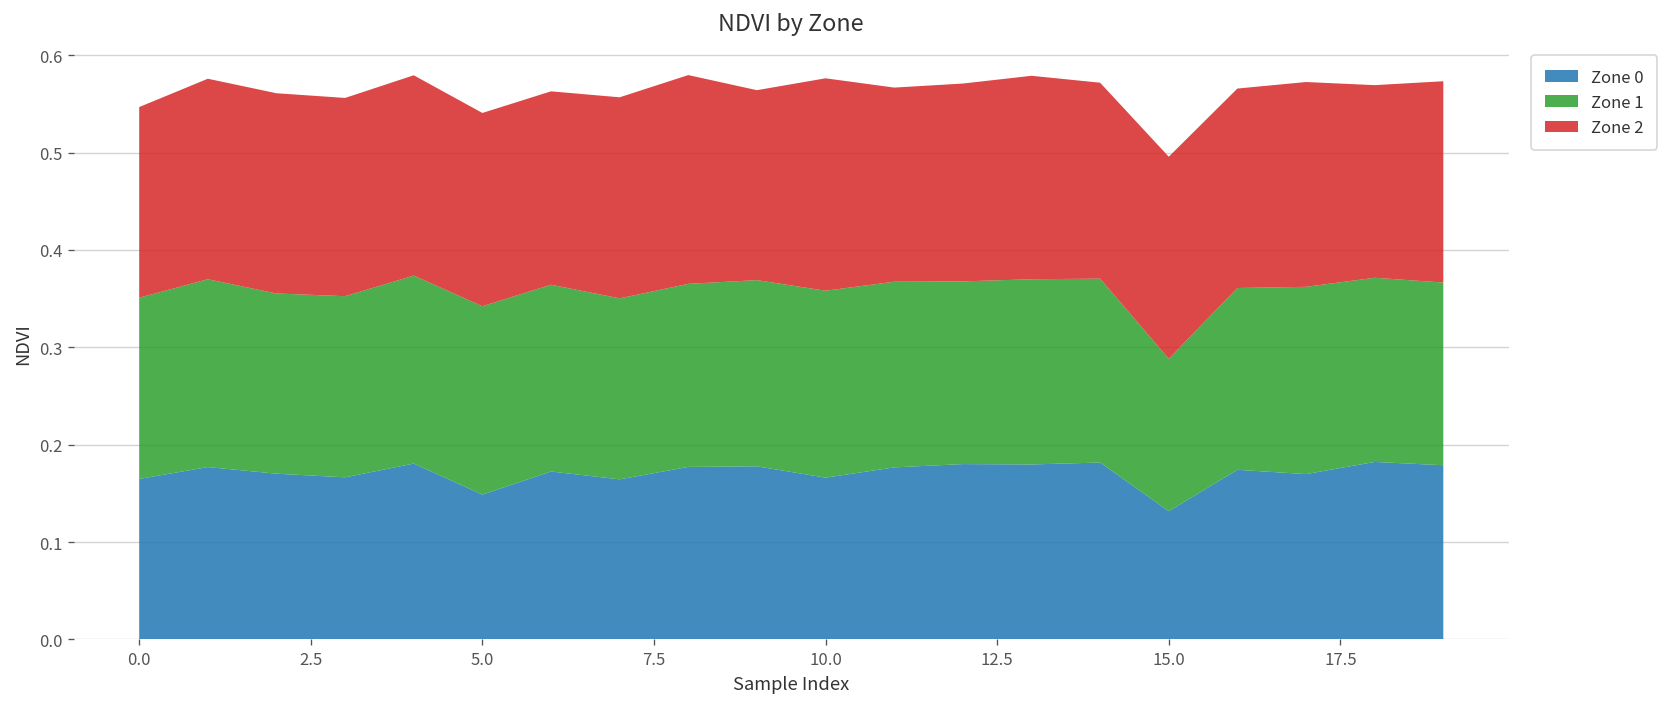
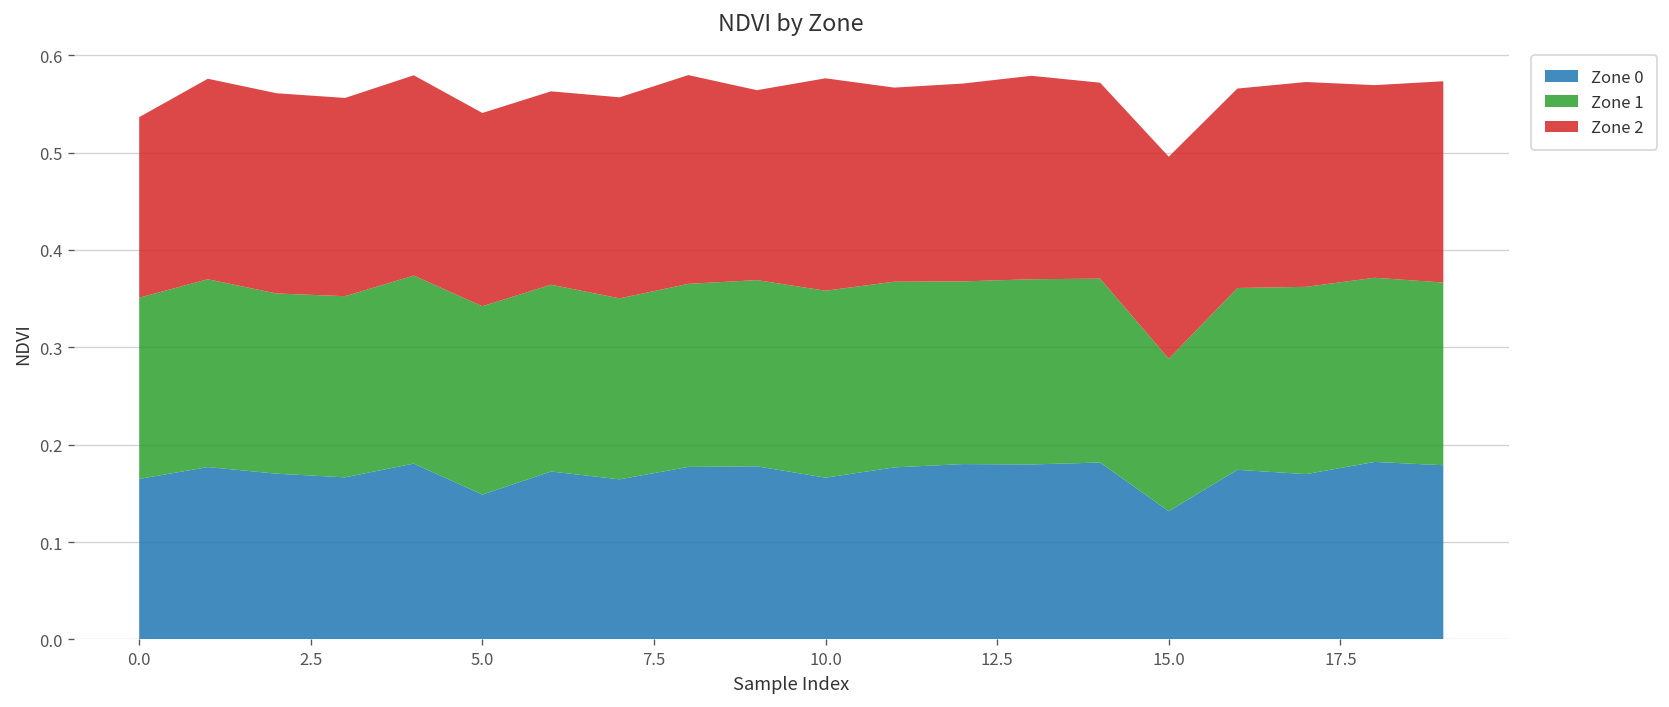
  {
    "Zone 0": {
      "0.0": 0.16,
      "5.0": 0.15,
      "10.0": 0.17,
      "15.0": 0.13
    },
    "Zone 1": {
      "0.0": 0.19,
      "5.0": 0.19,
      "10.0": 0.19,
      "15.0": 0.16
    },
    "Zone 2": {
-     "0.0": 0.20,
+     "0.0": 0.19,
      "5.0": 0.20,
      "10.0": 0.22,
      "15.0": 0.21
    }
  }
